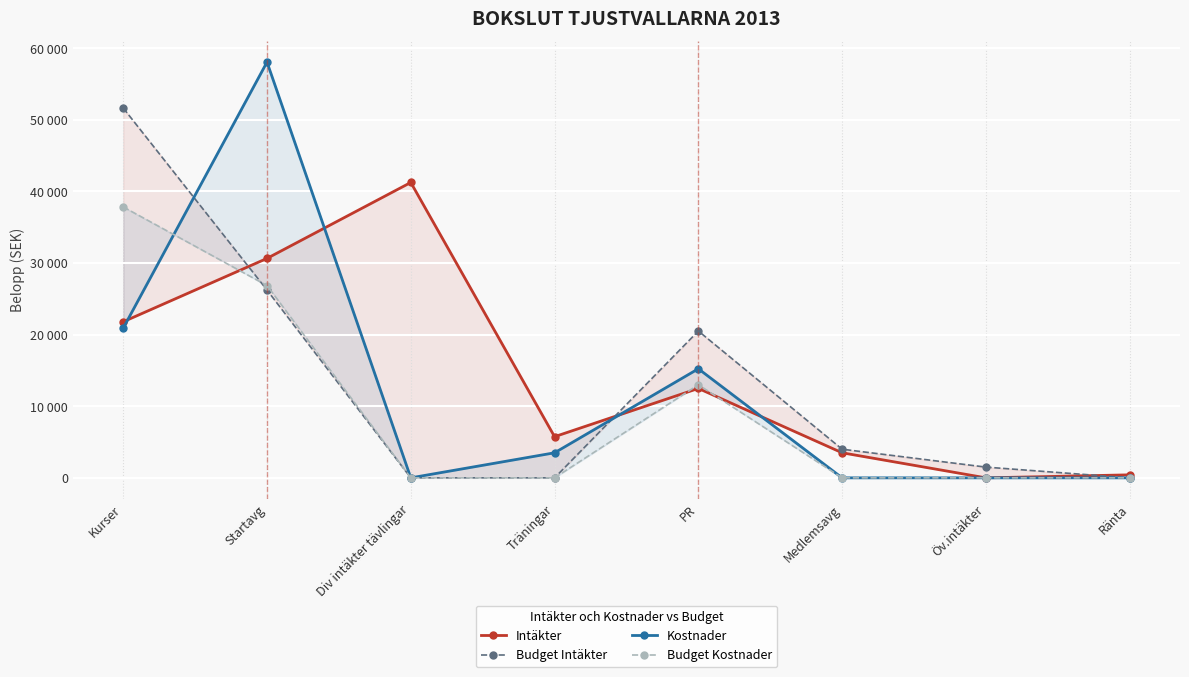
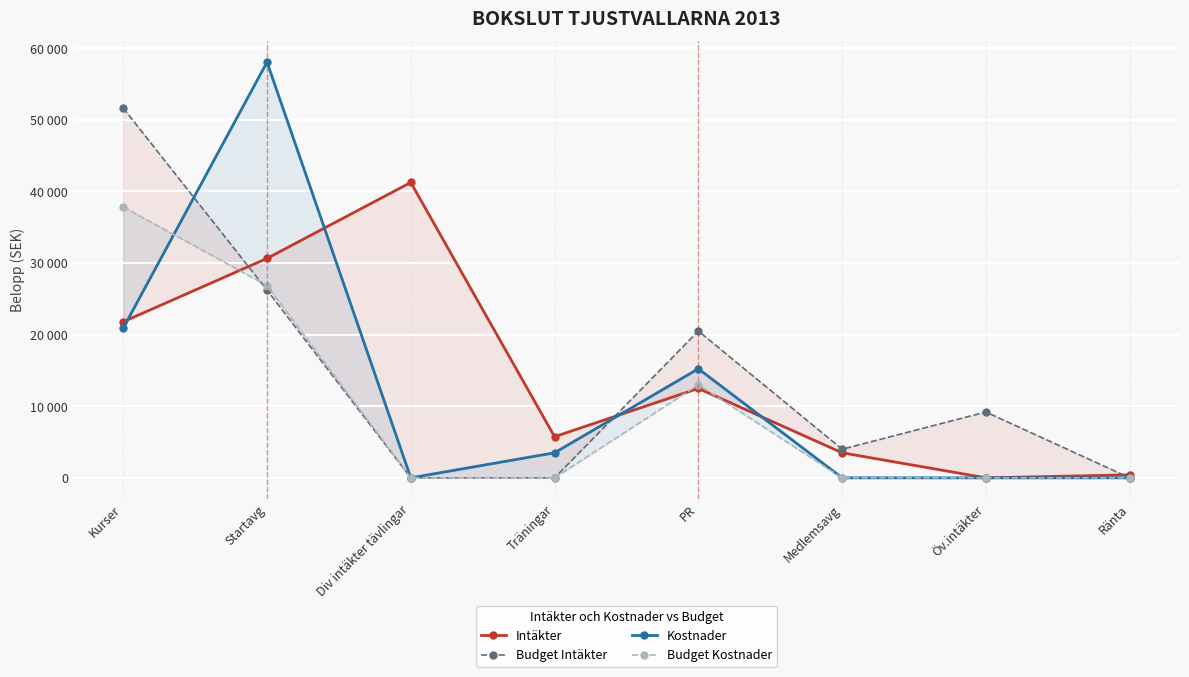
  {
    "Budget Intäkter": {
      "Startavg": 26000,
-     "Öv.intäkter": 2000
+     "Öv.intäkter": 9000
    },
    "Budget Kostnader": {
      "Startavg": 27000,
      "PR": 13000
    }
  }
